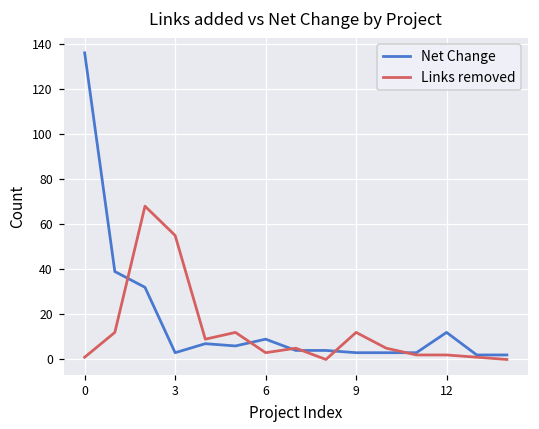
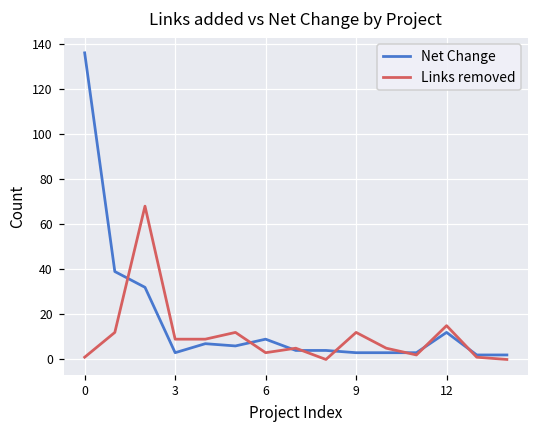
  {
    "Net Change": {
      "0": 136,
      "3": 3,
      "6": 9,
      "9": 3,
      "12": 12
    },
    "Links removed": {
      "0": 1,
-     "3": 55,
+     "3": 9,
      "6": 3,
      "9": 12,
-     "12": 2
+     "12": 15
    }
  }
